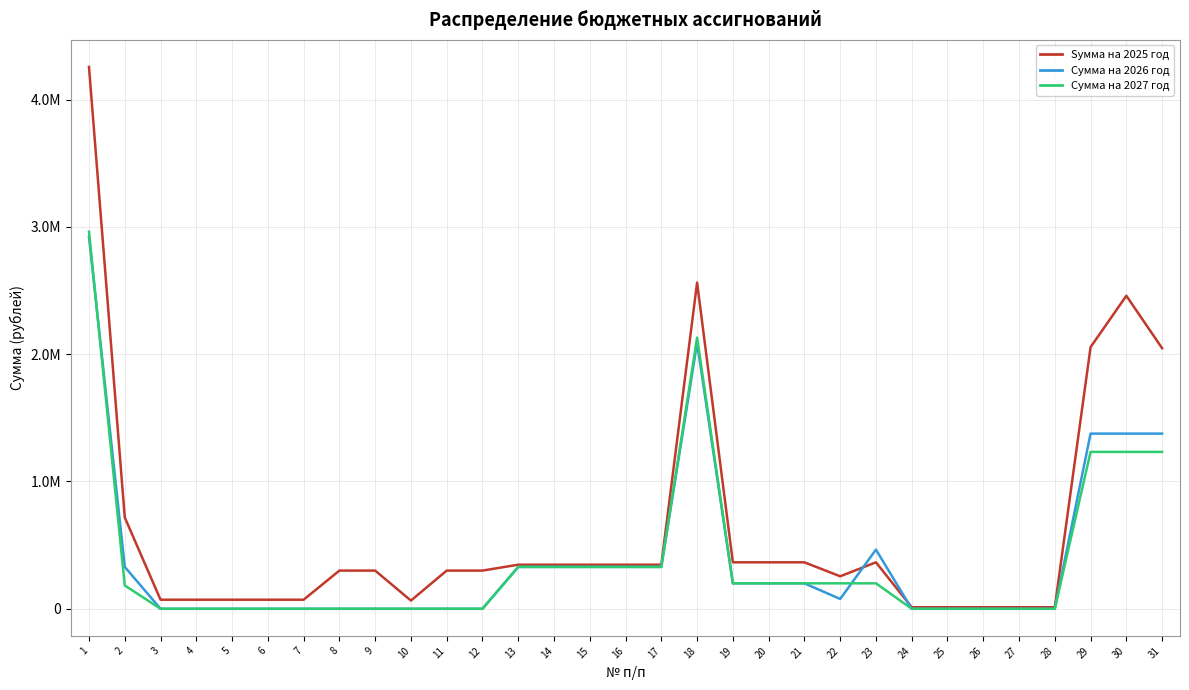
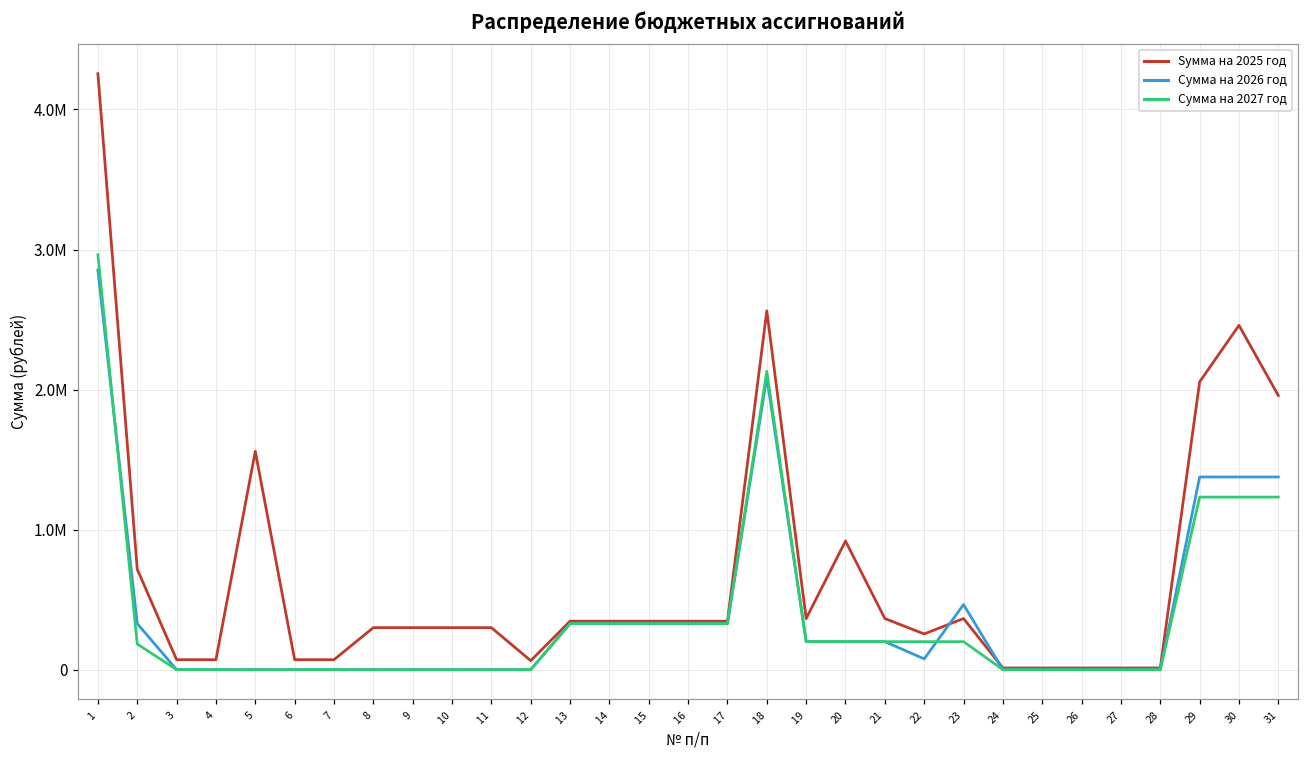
  {
    "Sумма на 2025 год": {
      "1": 4260000,
      "2": 720000,
      "3": 70000,
      "4": 70000,
-     "5": 70000,
+     "5": 1560000,
      "6": 70000,
      "7": 70000,
      "8": 300000,
      "9": 300000,
-     "10": 60000,
+     "10": 300000,
      "11": 300000,
-     "12": 300000,
+     "12": 60000,
      "18": 2560000,
      "19": 370000,
-     "20": 370000,
+     "20": 920000,
      "21": 370000,
      "22": 260000,
      "23": 370000,
      "29": 2050000,
      "30": 2460000,
-     "31": 2050000
+     "31": 1960000
    },
    "Сумма на 2026 год": {
-     "1": 2920000,
+     "1": 2850000,
      "2": 330000,
      "18": 2090000,
      "22": 80000,
      "23": 460000,
      "29": 1380000,
      "30": 1380000,
      "31": 1380000
    },
    "Сумма на 2027 год": {
      "1": 2960000,
      "2": 180000,
      "18": 2130000,
      "22": 200000,
      "23": 200000,
      "29": 1230000,
      "30": 1230000,
      "31": 1230000
    }
  }
